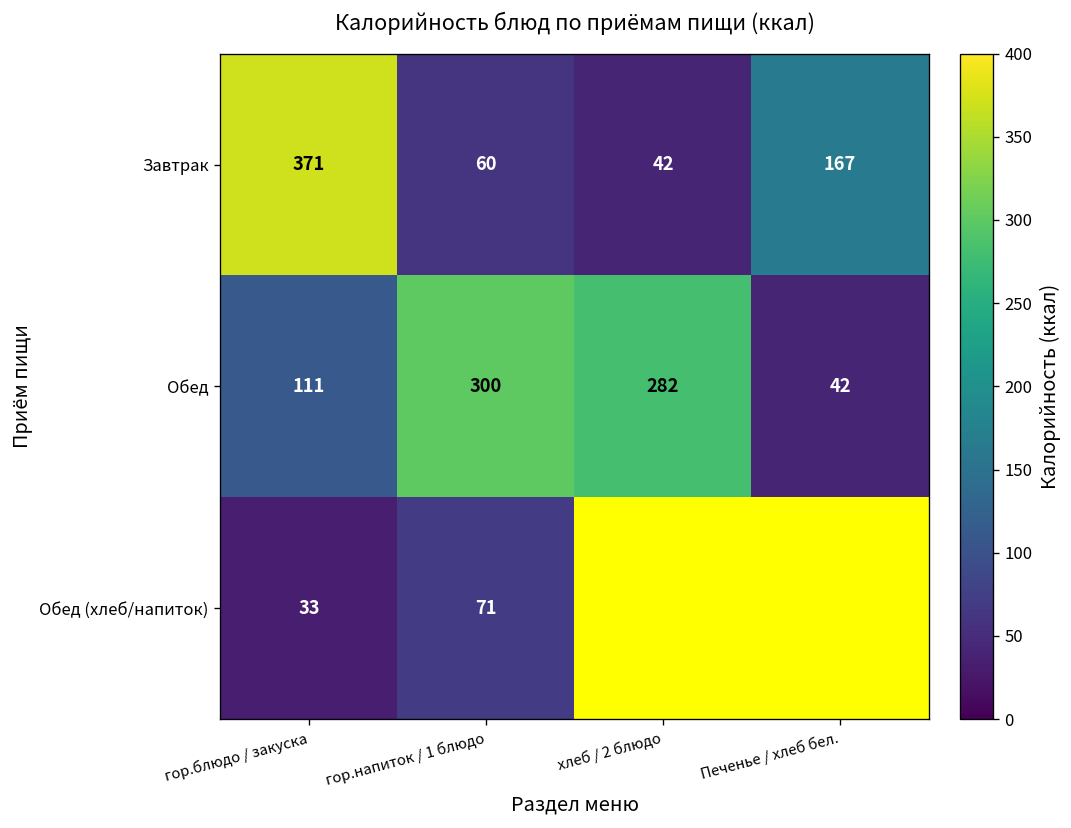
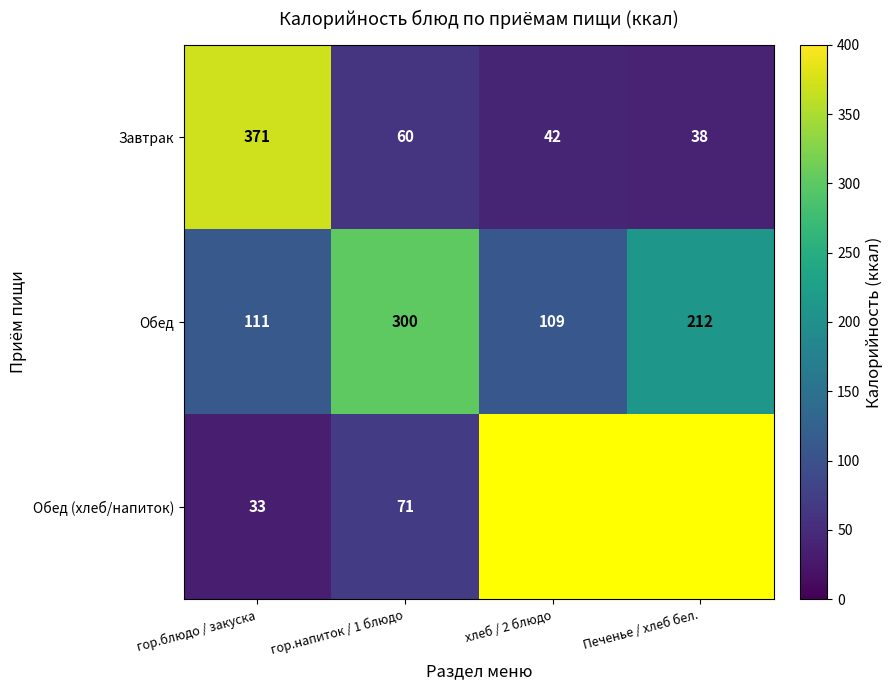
  {
    "Завтрак": {
      "гор.блюдо / закуска": 371,
      "гор.напиток / 1 блюдо": 60,
      "хлеб / 2 блюдо": 42,
-     "Печенье / хлеб бел.": 167
+     "Печенье / хлеб бел.": 38
    },
    "Обед": {
      "гор.блюдо / закуска": 111,
      "гор.напиток / 1 блюдо": 300,
-     "хлеб / 2 блюдо": 282,
-     "Печенье / хлеб бел.": 42
+     "хлеб / 2 блюдо": 109,
+     "Печенье / хлеб бел.": 212
    },
    "Обед (хлеб/напиток)": {
      "гор.блюдо / закуска": 33,
      "гор.напиток / 1 блюдо": 71
    }
  }
